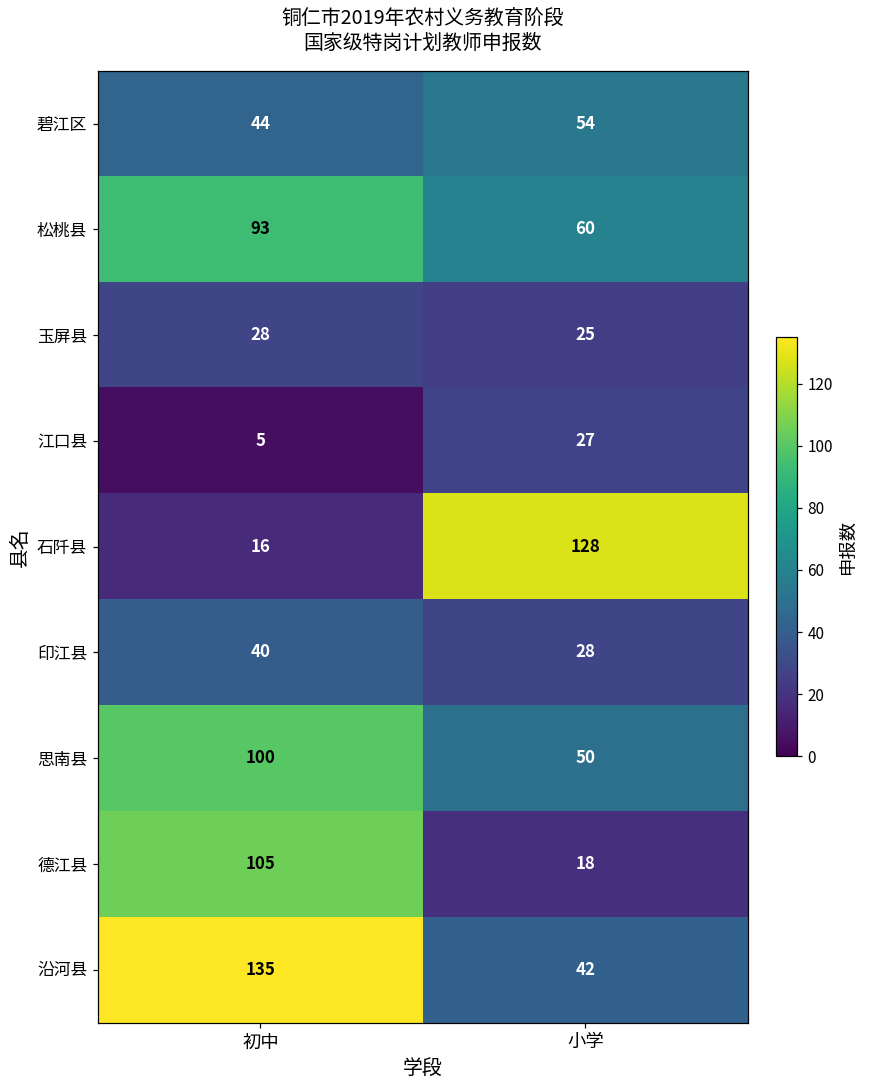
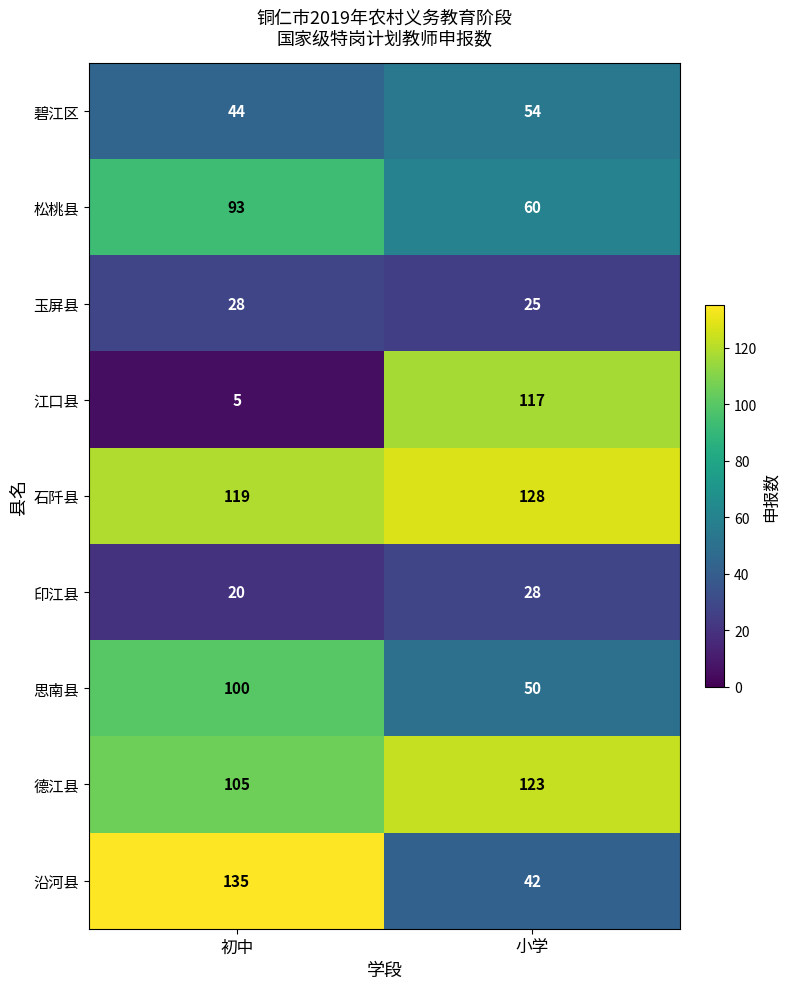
  {
    "碧江区": {
      "初中": 44,
      "小学": 54
    },
    "松桃县": {
      "初中": 93,
      "小学": 60
    },
    "玉屏县": {
      "初中": 28,
      "小学": 25
    },
    "江口县": {
      "初中": 5,
-     "小学": 27
+     "小学": 117
    },
    "石阡县": {
-     "初中": 16,
+     "初中": 119,
      "小学": 128
    },
    "印江县": {
-     "初中": 40,
+     "初中": 20,
      "小学": 28
    },
    "思南县": {
      "初中": 100,
      "小学": 50
    },
    "德江县": {
      "初中": 105,
-     "小学": 18
+     "小学": 123
    },
    "沿河县": {
      "初中": 135,
      "小学": 42
    }
  }
